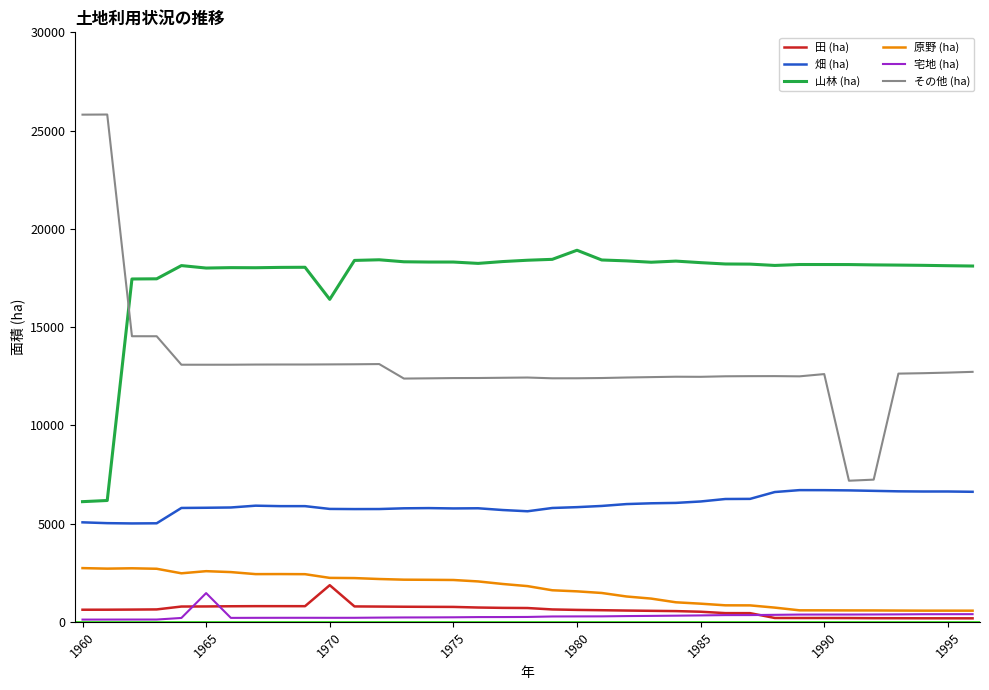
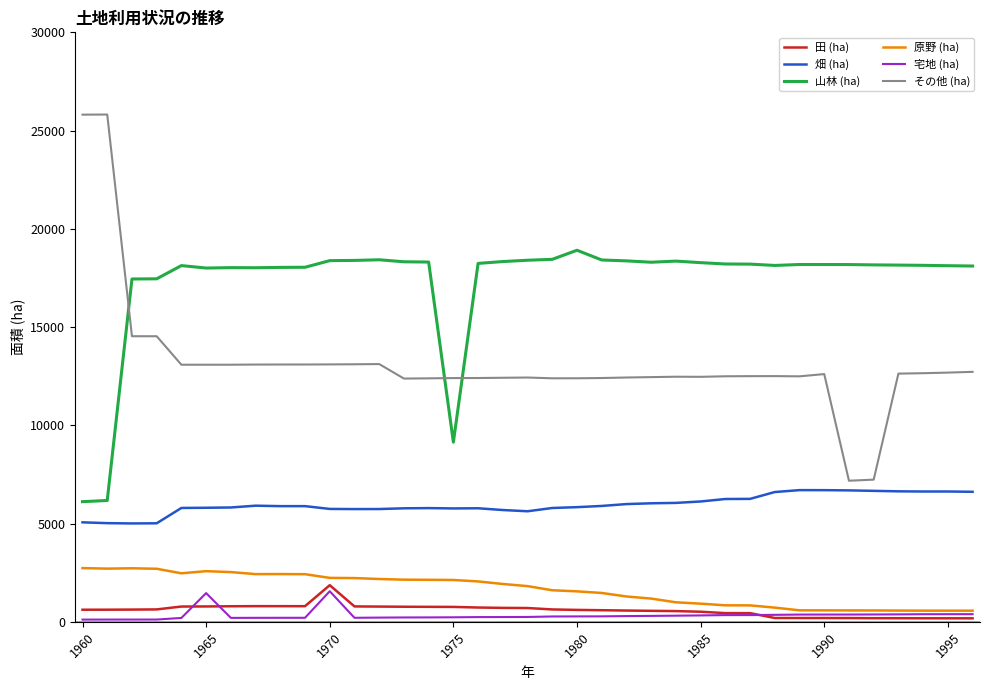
  {
    "田 (ha)": {
      "1960": 600,
      "1965": 800,
      "1970": 1900,
      "1975": 800,
      "1980": 600,
      "1985": 500,
      "1990": 200,
      "1995": 200
    },
    "畑 (ha)": {
      "1960": 5100,
      "1965": 5800,
      "1970": 5700,
      "1975": 5800,
      "1980": 5800,
      "1985": 6100,
      "1990": 6700,
      "1995": 6600
    },
    "山林 (ha)": {
      "1960": 6100,
      "1965": 18000,
-     "1970": 16400,
-     "1975": 18300,
+     "1970": 18400,
+     "1975": 9100,
      "1980": 18900,
      "1985": 18300,
      "1990": 18200,
      "1995": 18100
    },
    "原野 (ha)": {
      "1960": 2700,
      "1965": 2600,
      "1970": 2200,
      "1975": 2100,
      "1980": 1600,
      "1985": 900,
      "1990": 600,
      "1995": 600
    },
    "宅地 (ha)": {
      "1960": 100,
      "1965": 1500,
-     "1970": 200,
+     "1970": 1600,
      "1975": 200,
      "1980": 300,
      "1985": 300,
      "1990": 400,
      "1995": 400
    },
    "その他 (ha)": {
      "1960": 25800,
      "1965": 13100,
      "1970": 13100,
      "1975": 12400,
      "1980": 12400,
      "1985": 12500,
      "1990": 12600,
      "1995": 12700
    }
  }
